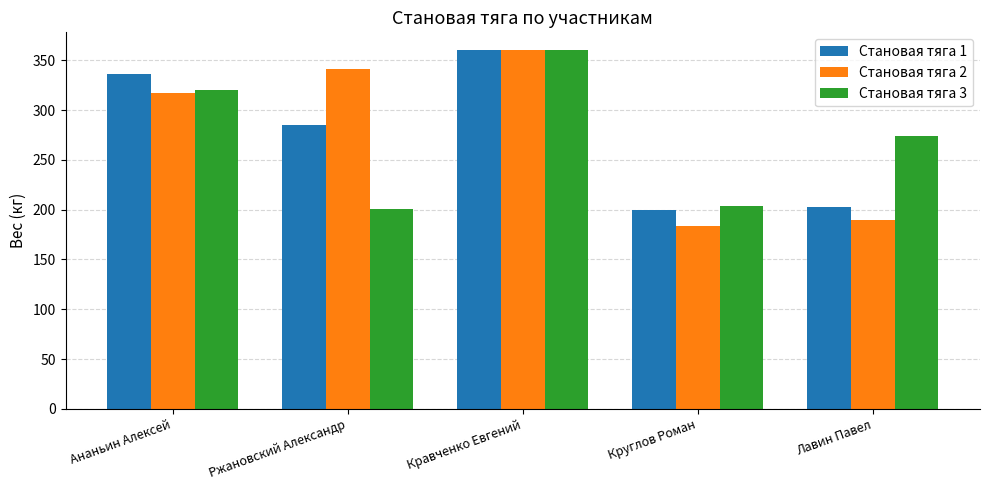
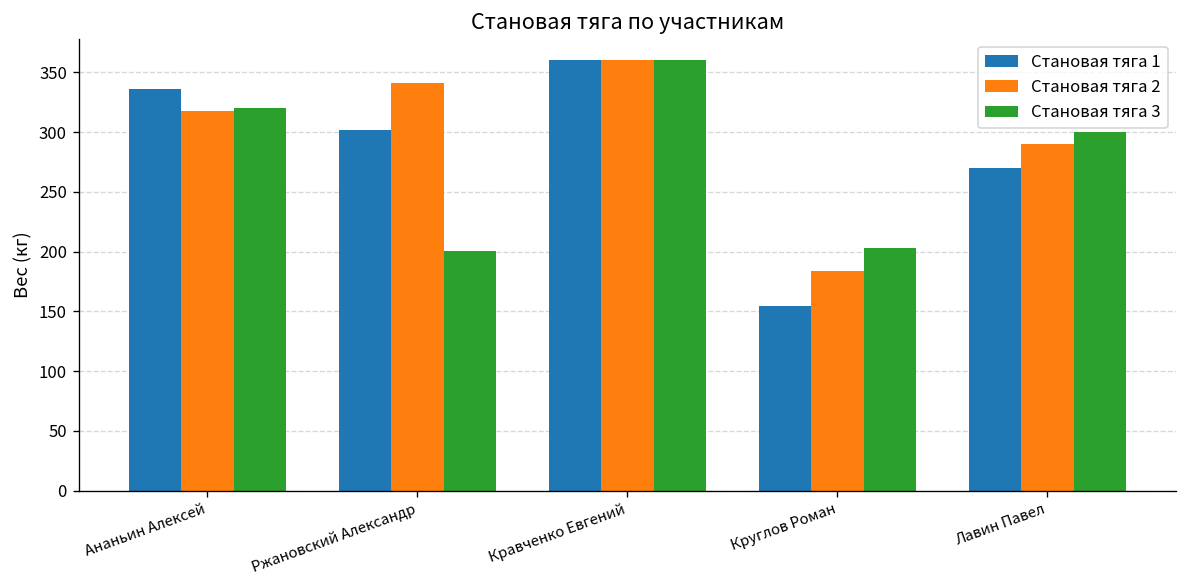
  {
    "Становая тяга 1": {
      "Ананьин Алексей": 340,
-     "Ржановский Александр": 290,
+     "Ржановский Александр": 300,
      "Кравченко Евгений": 360,
-     "Круглов Роман": 200,
-     "Лавин Павел": 200
+     "Круглов Роман": 150,
+     "Лавин Павел": 270
    },
    "Становая тяга 2": {
      "Ананьин Алексей": 320,
      "Ржановский Александр": 340,
      "Кравченко Евгений": 360,
      "Круглов Роман": 180,
-     "Лавин Павел": 190
+     "Лавин Павел": 290
    },
    "Становая тяга 3": {
      "Ананьин Алексей": 320,
      "Ржановский Александр": 200,
      "Кравченко Евгений": 360,
      "Круглов Роман": 200,
-     "Лавин Павел": 270
+     "Лавин Павел": 300
    }
  }
